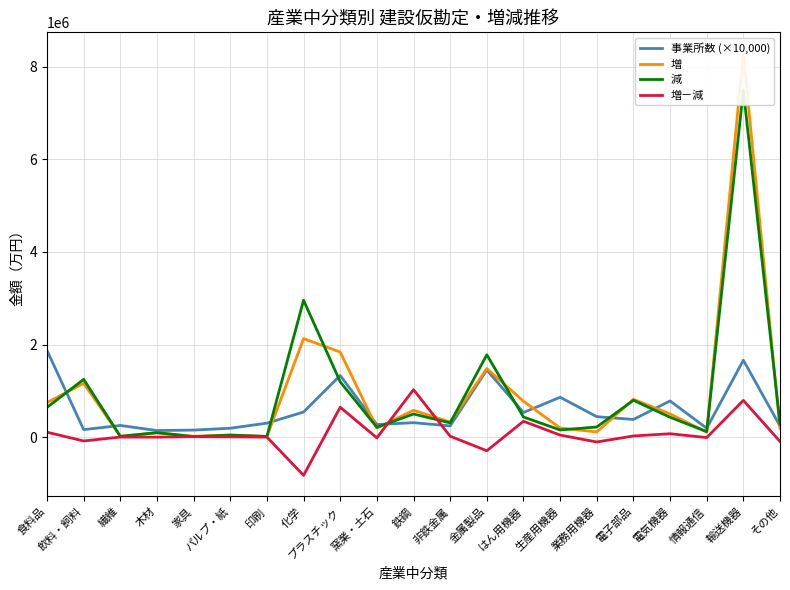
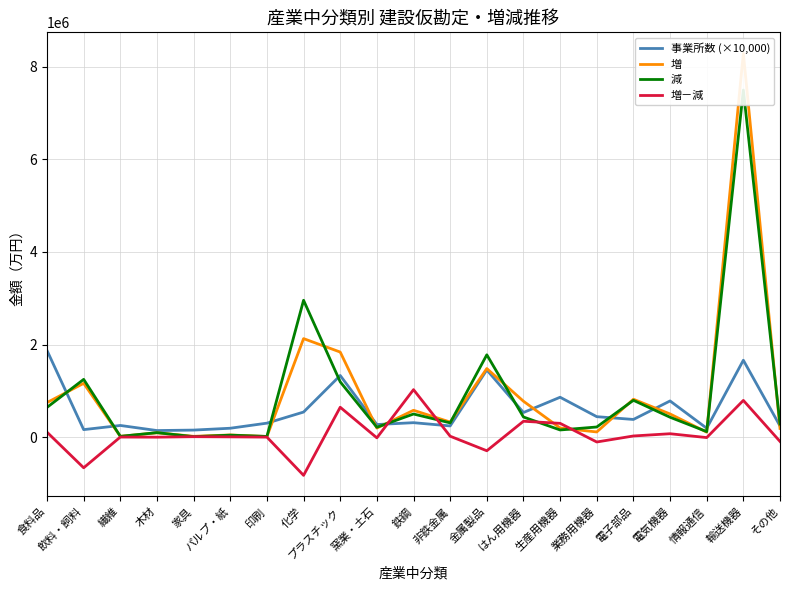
  {
    "事業所数 (×10,000)": {
      "食料品": 1900000,
      "飲料・飼料": 200000,
      "繊維": 300000,
      "家具": 200000,
      "パルプ・紙": 200000,
      "印刷": 300000,
      "化学": 500000,
      "プラスチック": 1300000,
      "窯業・土石": 300000,
      "鉄鋼": 300000,
      "非鉄金属": 200000,
      "はん用機器": 500000,
      "生産用機器": 900000,
      "業務用機器": 400000,
      "電子部品": 400000,
      "電気機器": 800000,
      "情報通信": 200000,
      "輸送機器": 1700000
    },
    "増": {
      "食料品": 700000,
      "飲料・飼料": 1200000,
      "化学": 2100000,
      "プラスチック": 1800000,
      "鉄鋼": 600000,
      "はん用機器": 800000,
      "業務用機器": 100000,
      "電気機器": 500000
    },
    "減": {
      "食料品": 600000,
      "飲料・飼料": 1200000,
      "化学": 3000000,
      "プラスチック": 1200000,
      "鉄鋼": 500000,
      "金属製品": 1800000,
      "はん用機器": 400000,
      "業務用機器": 200000,
      "電気機器": 400000
    },
    "増－減": {
      "食料品": 100000,
-     "飲料・飼料": -100000,
+     "飲料・飼料": -700000,
      "木材": 0,
      "化学": -800000,
      "プラスチック": 600000,
      "窯業・土石": 0,
      "鉄鋼": 1000000,
      "非鉄金属": 0,
      "金属製品": -300000,
      "はん用機器": 300000,
-     "生産用機器": 0,
+     "生産用機器": 300000,
      "業務用機器": -100000,
      "電子部品": 0,
      "電気機器": 100000,
      "情報通信": 0,
      "輸送機器": 800000,
      "その他": -100000
    }
  }
